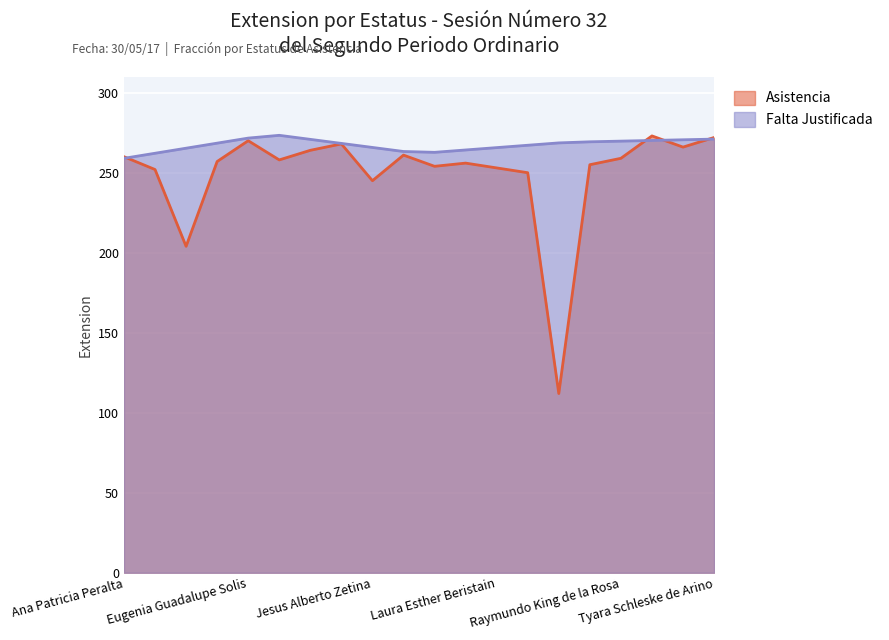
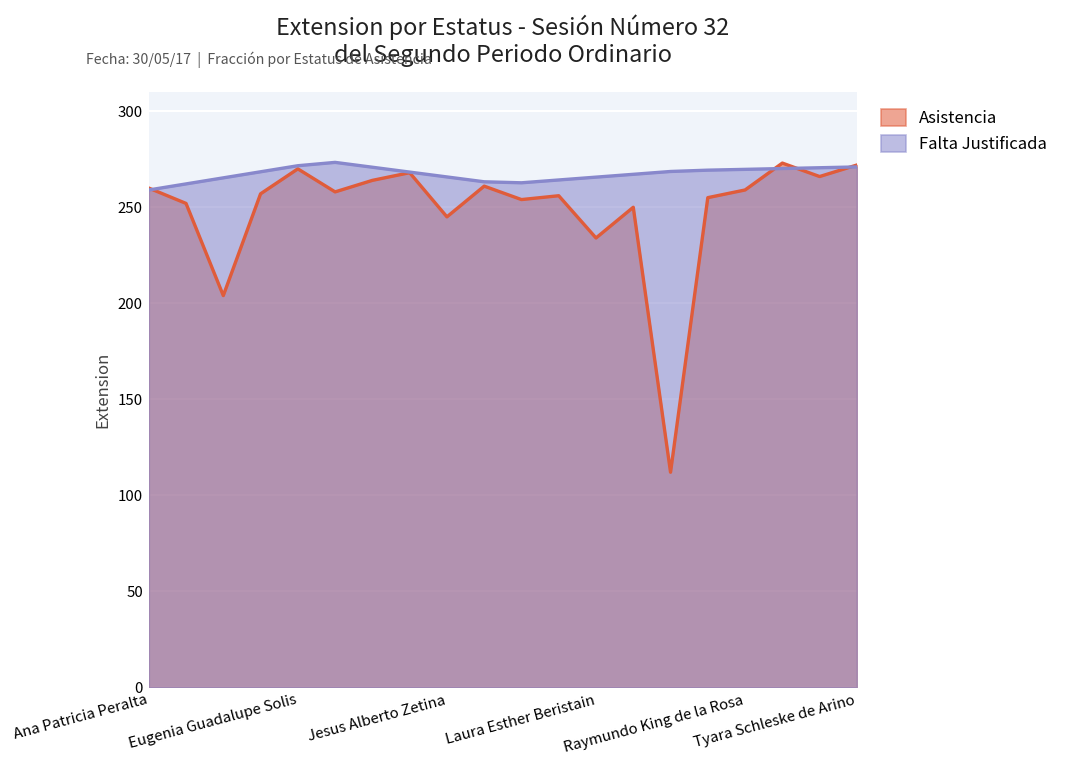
  {
    "Asistencia": {
      "Eugenia Guadalupe Solis": 270,
      "Jesus Alberto Zetina": 245,
-     "Laura Esther Beristain": 253,
+     "Laura Esther Beristain": 234,
      "Raymundo King de la Rosa": 259
    },
    "Falta Justificada": {
      "Eugenia Guadalupe Solis": 272,
      "Jesus Alberto Zetina": 266,
      "Laura Esther Beristain": 266,
      "Raymundo King de la Rosa": 270
    }
  }
